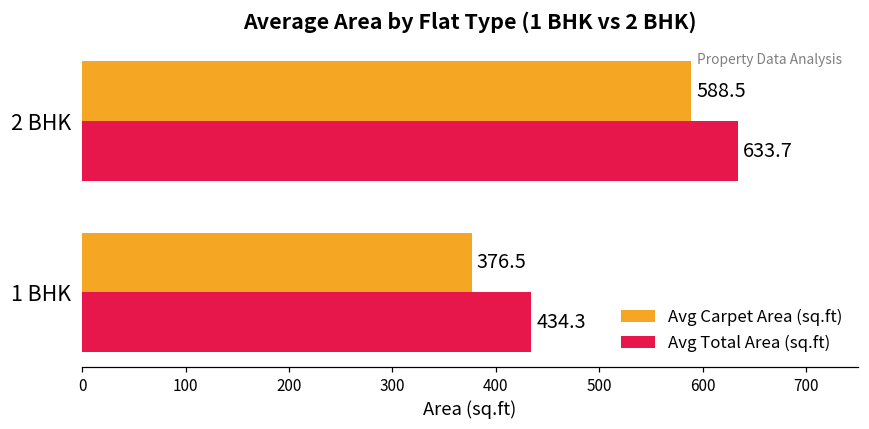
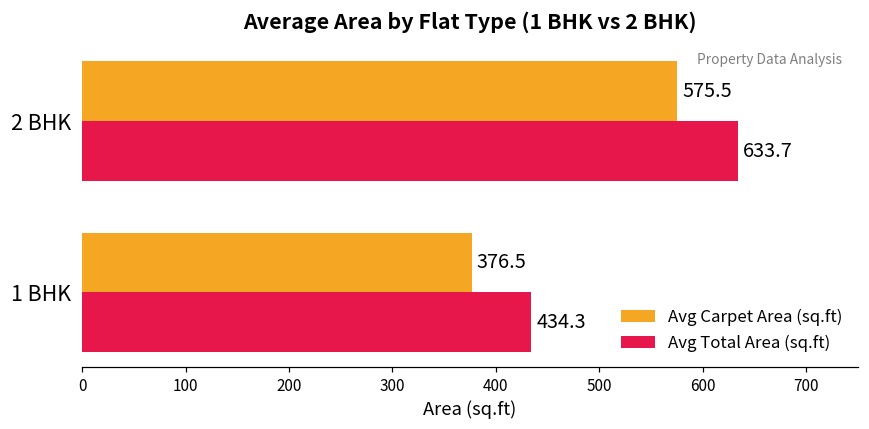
  {
    "Avg Carpet Area (sq.ft)": {
-     "2 BHK": 588.5,
+     "2 BHK": 575.5,
      "1 BHK": 376.5
    },
    "Avg Total Area (sq.ft)": {
      "2 BHK": 633.7,
      "1 BHK": 434.3
    }
  }
